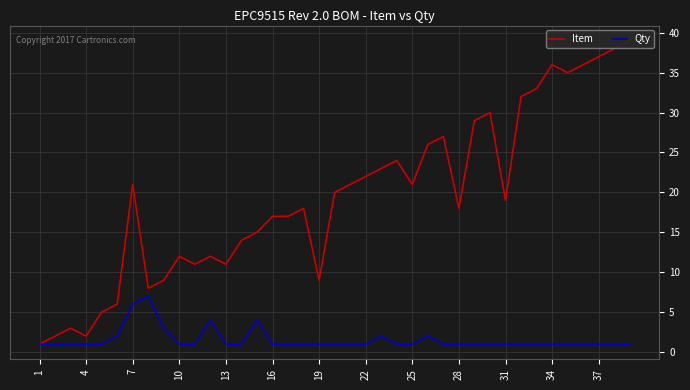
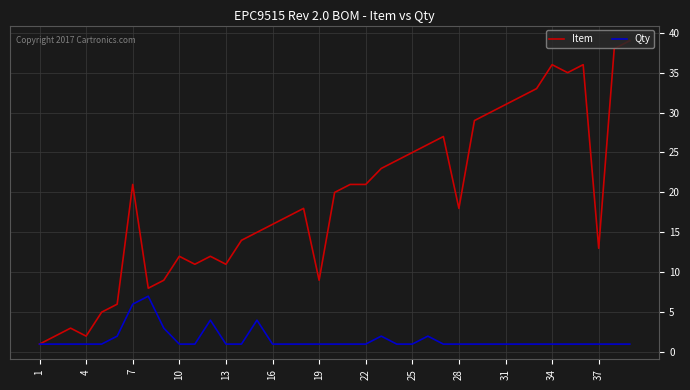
  {
    "Item": {
      "4": 2,
      "7": 21,
      "10": 12,
      "13": 11,
-     "16": 17,
+     "16": 16,
      "19": 9,
-     "22": 22,
-     "25": 21,
+     "22": 21,
+     "25": 25,
      "28": 18,
-     "31": 19,
+     "31": 31,
      "34": 36,
-     "37": 37
+     "37": 13
    },
    "Qty": {
      "4": 1,
      "7": 6,
      "10": 1,
      "13": 1,
      "16": 1,
      "19": 1,
      "22": 1,
      "25": 1,
      "28": 1,
      "31": 1,
      "34": 1,
      "37": 1
    }
  }
